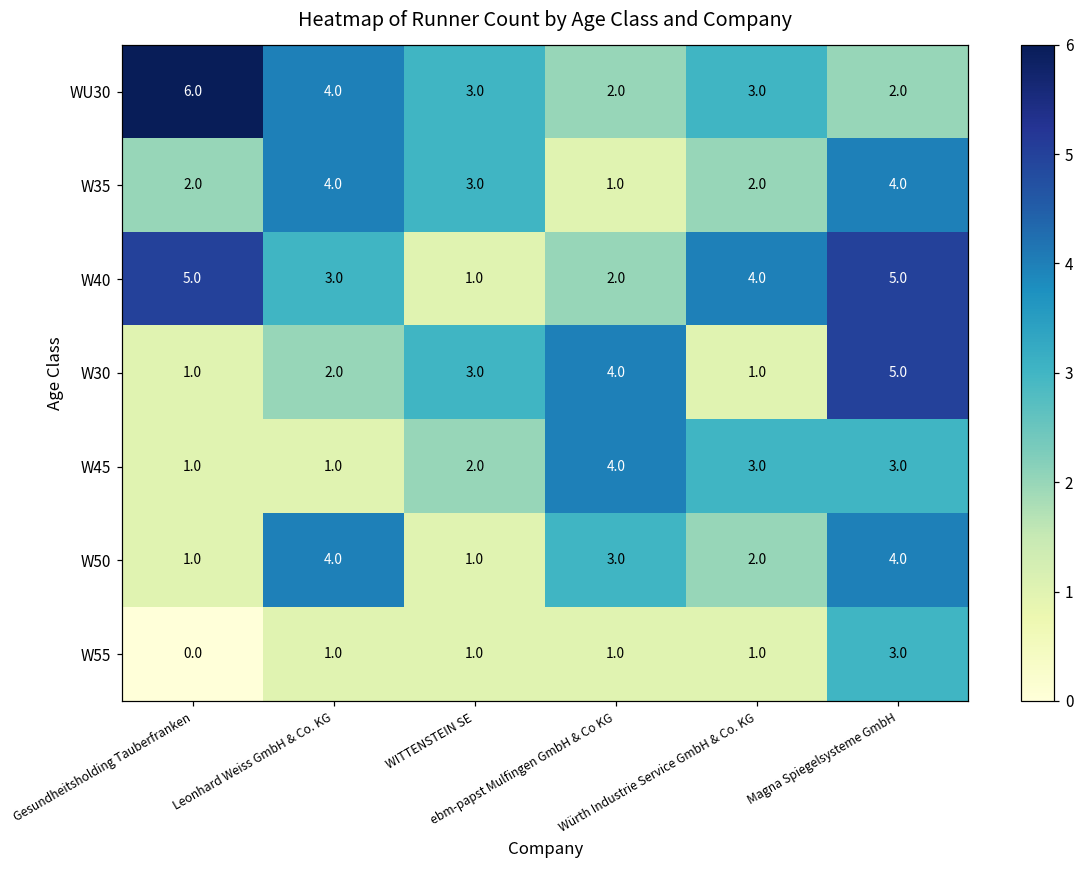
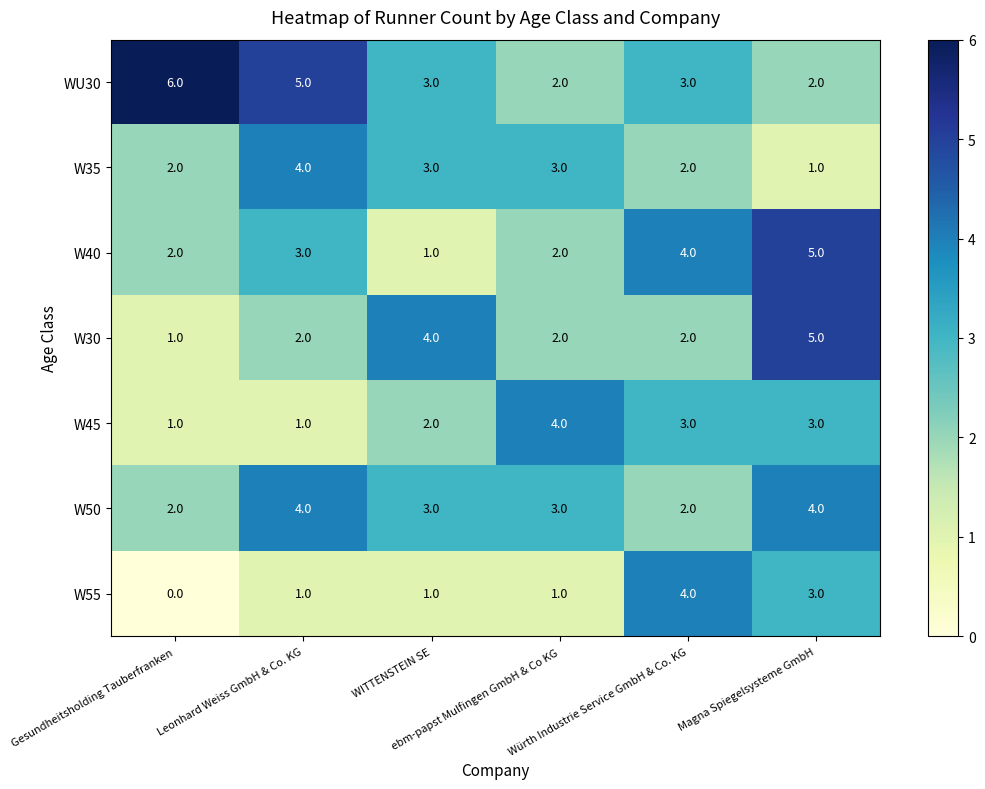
  {
    "WU30": {
      "Gesundheitsholding Tauberfranken": 6.0,
-     "Leonhard Weiss GmbH & Co. KG": 4.0,
+     "Leonhard Weiss GmbH & Co. KG": 5.0,
      "WITTENSTEIN SE": 3.0,
      "ebm-papst Mulfingen GmbH & Co KG": 2.0,
      "Würth Industrie Service GmbH & Co. KG": 3.0,
      "Magna Spiegelsysteme GmbH": 2.0
    },
    "W35": {
      "Gesundheitsholding Tauberfranken": 2.0,
      "Leonhard Weiss GmbH & Co. KG": 4.0,
      "WITTENSTEIN SE": 3.0,
-     "ebm-papst Mulfingen GmbH & Co KG": 1.0,
+     "ebm-papst Mulfingen GmbH & Co KG": 3.0,
      "Würth Industrie Service GmbH & Co. KG": 2.0,
-     "Magna Spiegelsysteme GmbH": 4.0
+     "Magna Spiegelsysteme GmbH": 1.0
    },
    "W40": {
-     "Gesundheitsholding Tauberfranken": 5.0,
+     "Gesundheitsholding Tauberfranken": 2.0,
      "Leonhard Weiss GmbH & Co. KG": 3.0,
      "WITTENSTEIN SE": 1.0,
      "ebm-papst Mulfingen GmbH & Co KG": 2.0,
      "Würth Industrie Service GmbH & Co. KG": 4.0,
      "Magna Spiegelsysteme GmbH": 5.0
    },
    "W30": {
      "Gesundheitsholding Tauberfranken": 1.0,
      "Leonhard Weiss GmbH & Co. KG": 2.0,
-     "WITTENSTEIN SE": 3.0,
-     "ebm-papst Mulfingen GmbH & Co KG": 4.0,
-     "Würth Industrie Service GmbH & Co. KG": 1.0,
+     "WITTENSTEIN SE": 4.0,
+     "ebm-papst Mulfingen GmbH & Co KG": 2.0,
+     "Würth Industrie Service GmbH & Co. KG": 2.0,
      "Magna Spiegelsysteme GmbH": 5.0
    },
    "W45": {
      "Gesundheitsholding Tauberfranken": 1.0,
      "Leonhard Weiss GmbH & Co. KG": 1.0,
      "WITTENSTEIN SE": 2.0,
      "ebm-papst Mulfingen GmbH & Co KG": 4.0,
      "Würth Industrie Service GmbH & Co. KG": 3.0,
      "Magna Spiegelsysteme GmbH": 3.0
    },
    "W50": {
-     "Gesundheitsholding Tauberfranken": 1.0,
+     "Gesundheitsholding Tauberfranken": 2.0,
      "Leonhard Weiss GmbH & Co. KG": 4.0,
-     "WITTENSTEIN SE": 1.0,
+     "WITTENSTEIN SE": 3.0,
      "ebm-papst Mulfingen GmbH & Co KG": 3.0,
      "Würth Industrie Service GmbH & Co. KG": 2.0,
      "Magna Spiegelsysteme GmbH": 4.0
    },
    "W55": {
      "Gesundheitsholding Tauberfranken": 0.0,
      "Leonhard Weiss GmbH & Co. KG": 1.0,
      "WITTENSTEIN SE": 1.0,
      "ebm-papst Mulfingen GmbH & Co KG": 1.0,
-     "Würth Industrie Service GmbH & Co. KG": 1.0,
+     "Würth Industrie Service GmbH & Co. KG": 4.0,
      "Magna Spiegelsysteme GmbH": 3.0
    }
  }
